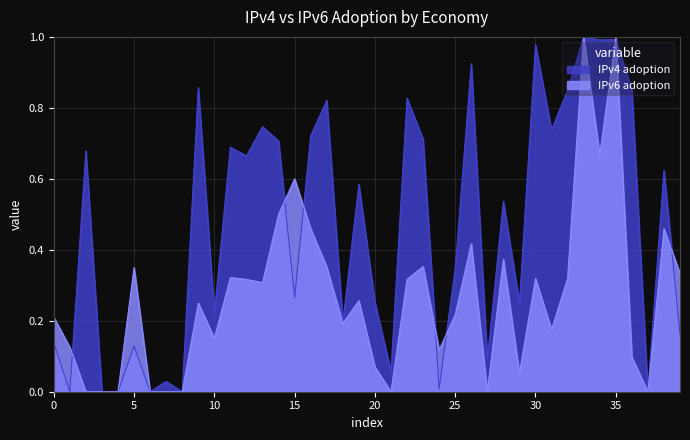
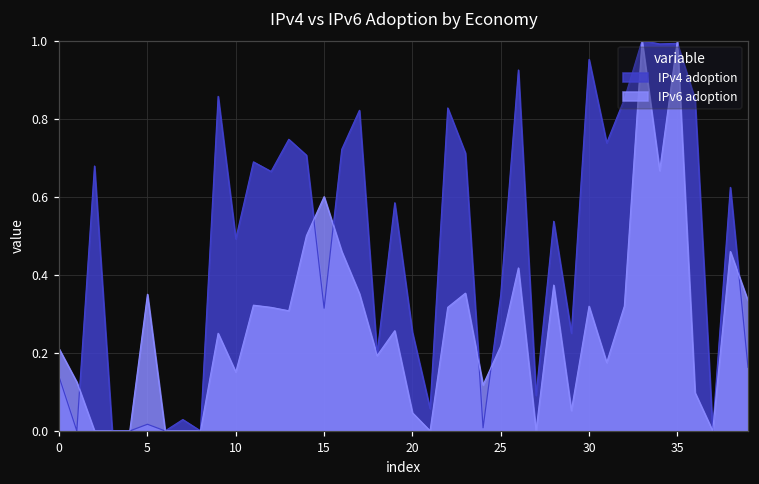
  {
    "IPv4 adoption": {
      "0": 0.14,
-     "5": 0.13,
-     "10": 0.22,
-     "15": 0.27,
+     "5": 0.02,
+     "10": 0.49,
+     "15": 0.31,
      "20": 0.25,
      "25": 0.35,
-     "30": 0.98
+     "30": 0.95
    },
    "IPv6 adoption": {
      "0": 0.21,
      "5": 0.35,
      "10": 0.15,
      "15": 0.60,
-     "20": 0.07,
+     "20": 0.05,
      "25": 0.22,
      "30": 0.32
    }
  }
